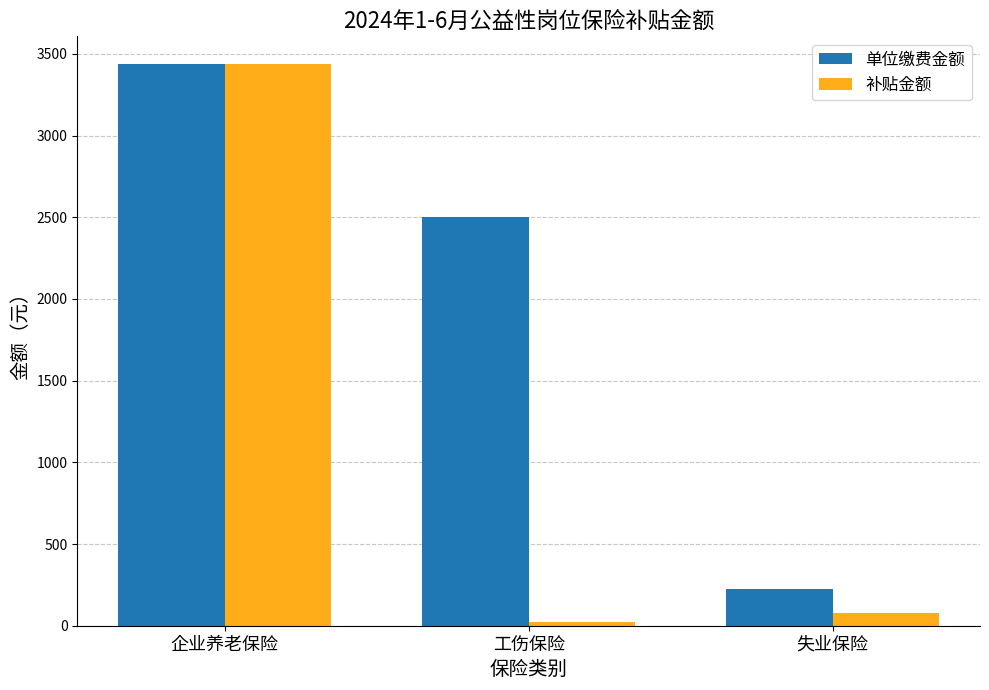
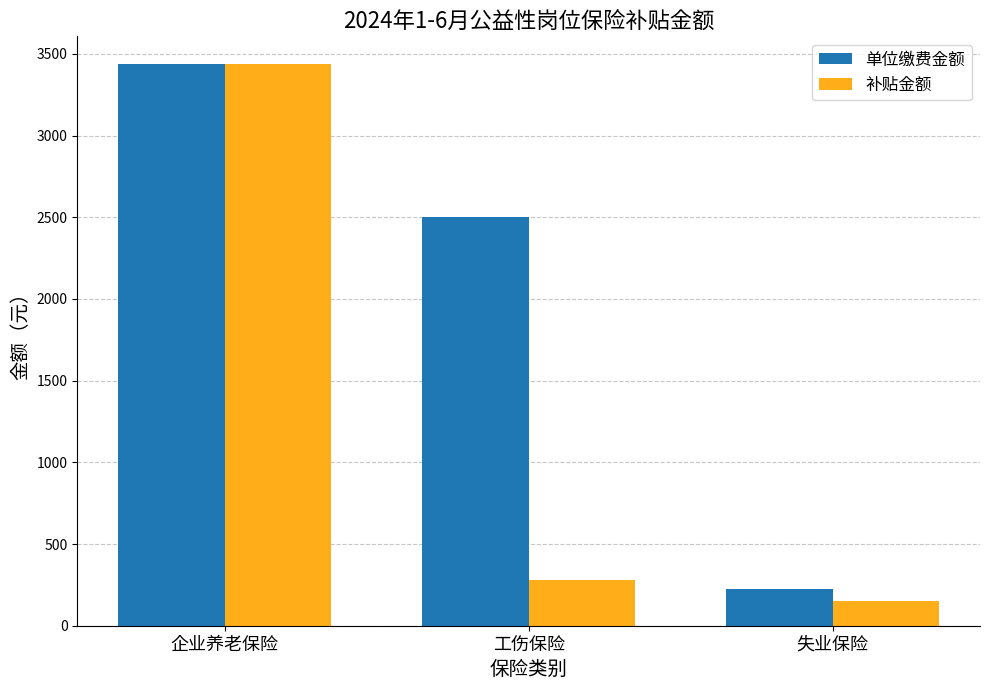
  {
    "单位缴费金额": {
      "企业养老保险": 3440,
      "工伤保险": 2500,
      "失业保险": 220
    },
    "补贴金额": {
      "企业养老保险": 3440,
-     "工伤保险": 20,
-     "失业保险": 80
+     "工伤保险": 280,
+     "失业保险": 150
    }
  }
